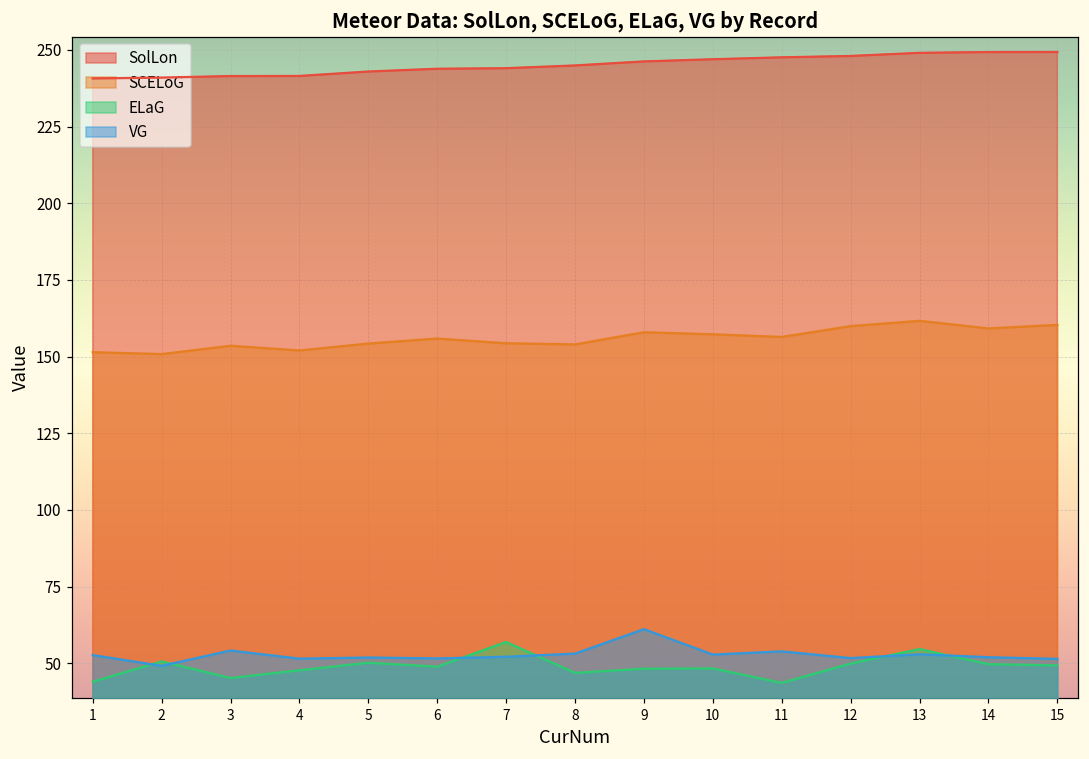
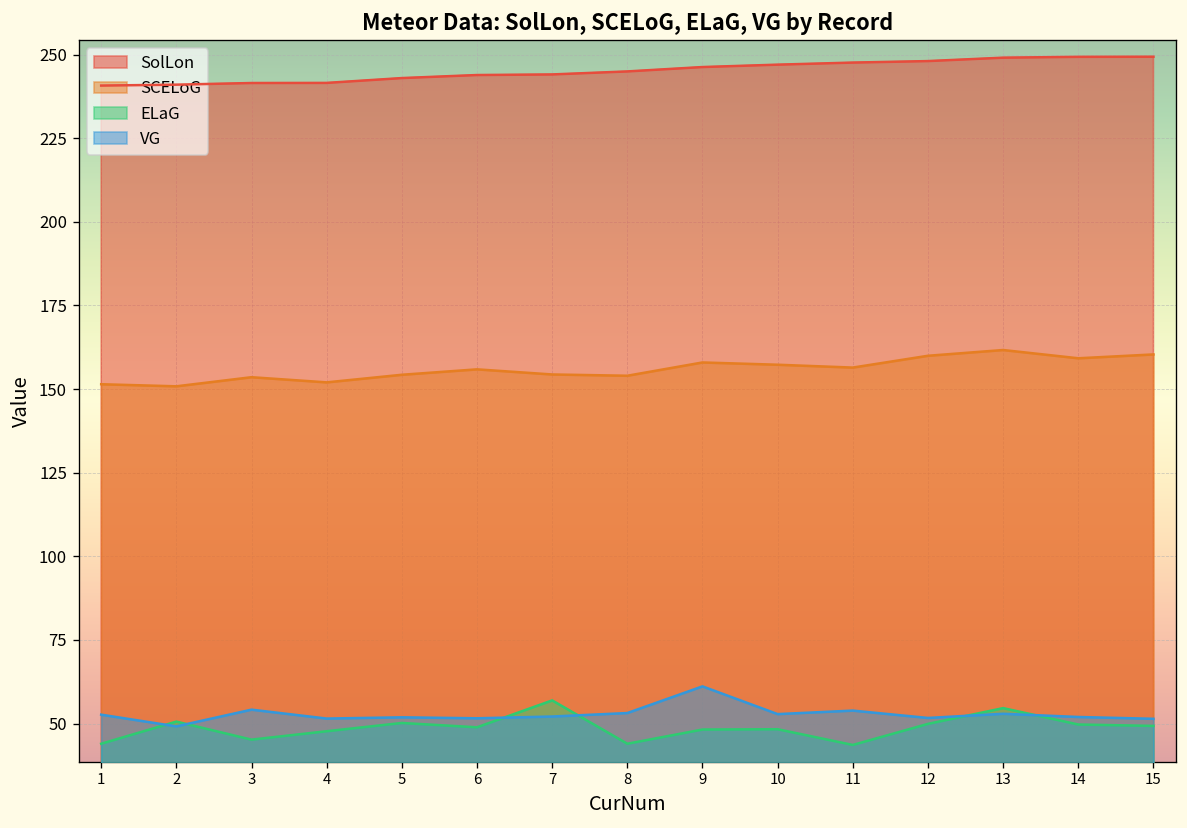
  {
    "ELaG": {
      "1": 44,
      "2": 51,
      "3": 45,
      "4": 48,
      "5": 50,
      "6": 49,
      "7": 57,
-     "8": 47,
+     "8": 44,
      "9": 48,
      "10": 48,
      "11": 44,
      "12": 50,
      "13": 55,
      "14": 50,
      "15": 49
    },
    "VG": {
      "1": 53,
      "2": 49,
      "3": 54,
      "4": 52,
      "5": 52,
      "6": 52,
      "7": 52,
      "8": 53,
      "9": 61,
      "10": 53,
      "11": 54,
      "12": 52,
      "13": 53,
      "14": 52,
      "15": 51
    }
  }
